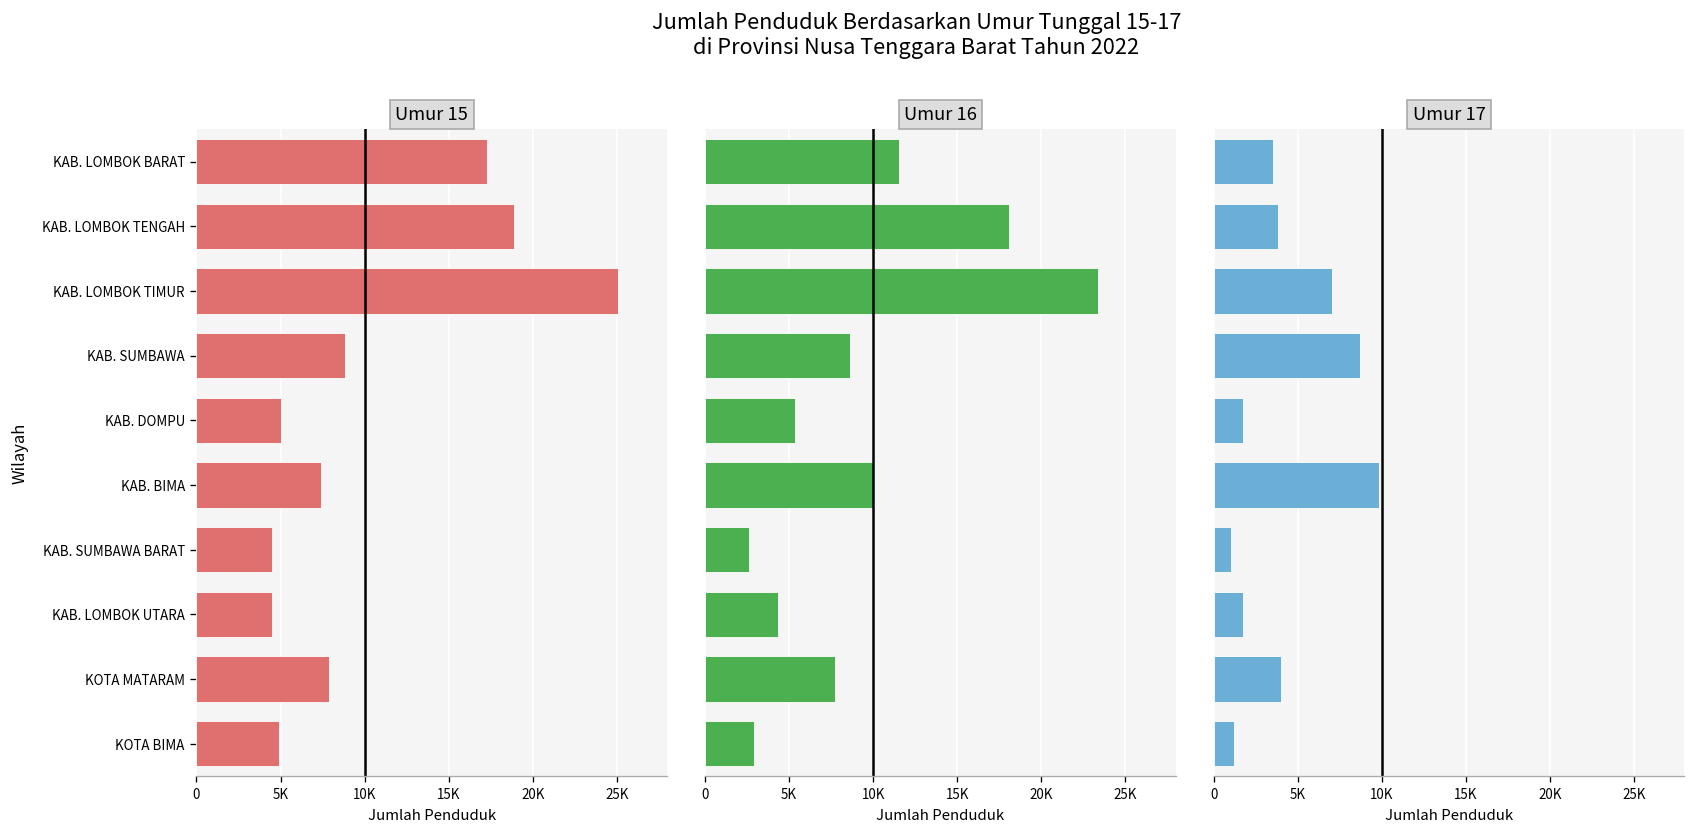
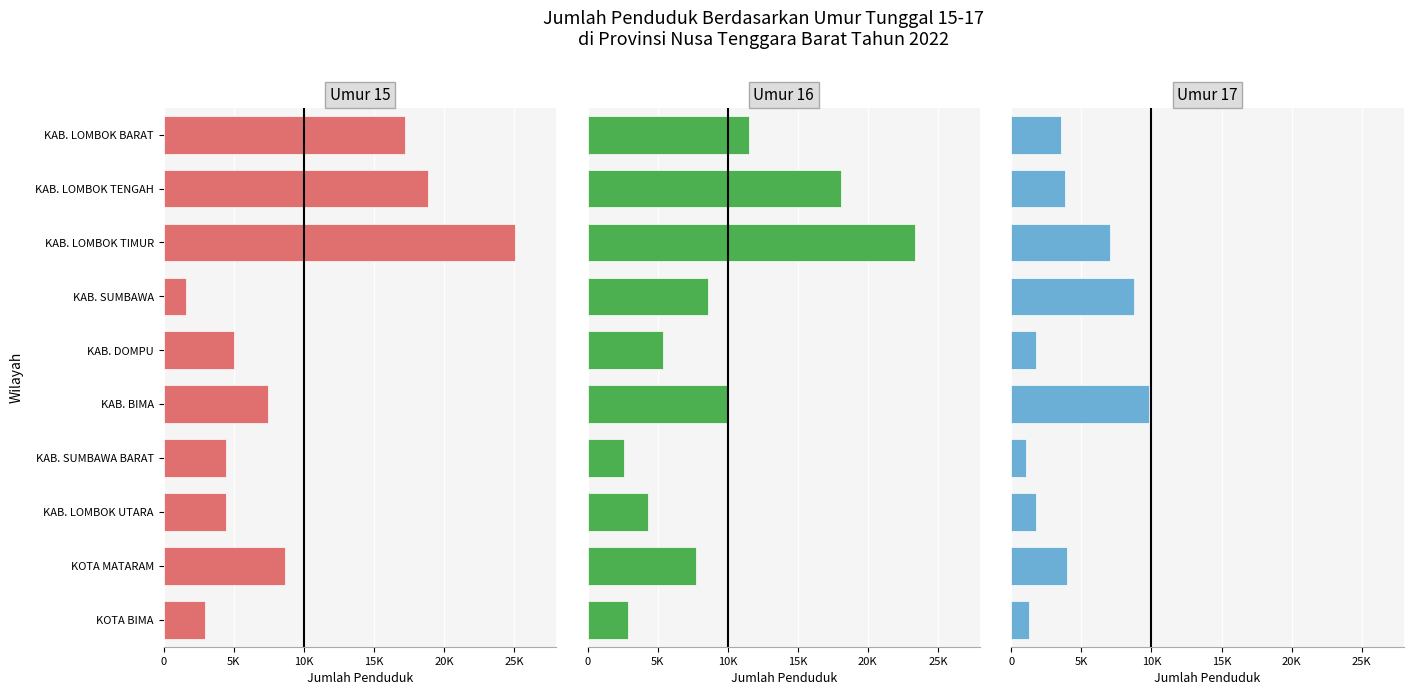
  {
    "Umur 15": {
      "KAB. LOMBOK BARAT": 17300,
      "KAB. LOMBOK TENGAH": 18900,
      "KAB. LOMBOK TIMUR": 25000,
-     "KAB. SUMBAWA": 8800,
+     "KAB. SUMBAWA": 1600,
      "KAB. DOMPU": 5000,
      "KAB. BIMA": 7400,
      "KAB. SUMBAWA BARAT": 4500,
      "KAB. LOMBOK UTARA": 4500,
-     "KOTA MATARAM": 7900,
-     "KOTA BIMA": 4900
+     "KOTA MATARAM": 8700,
+     "KOTA BIMA": 2900
    }
  }
